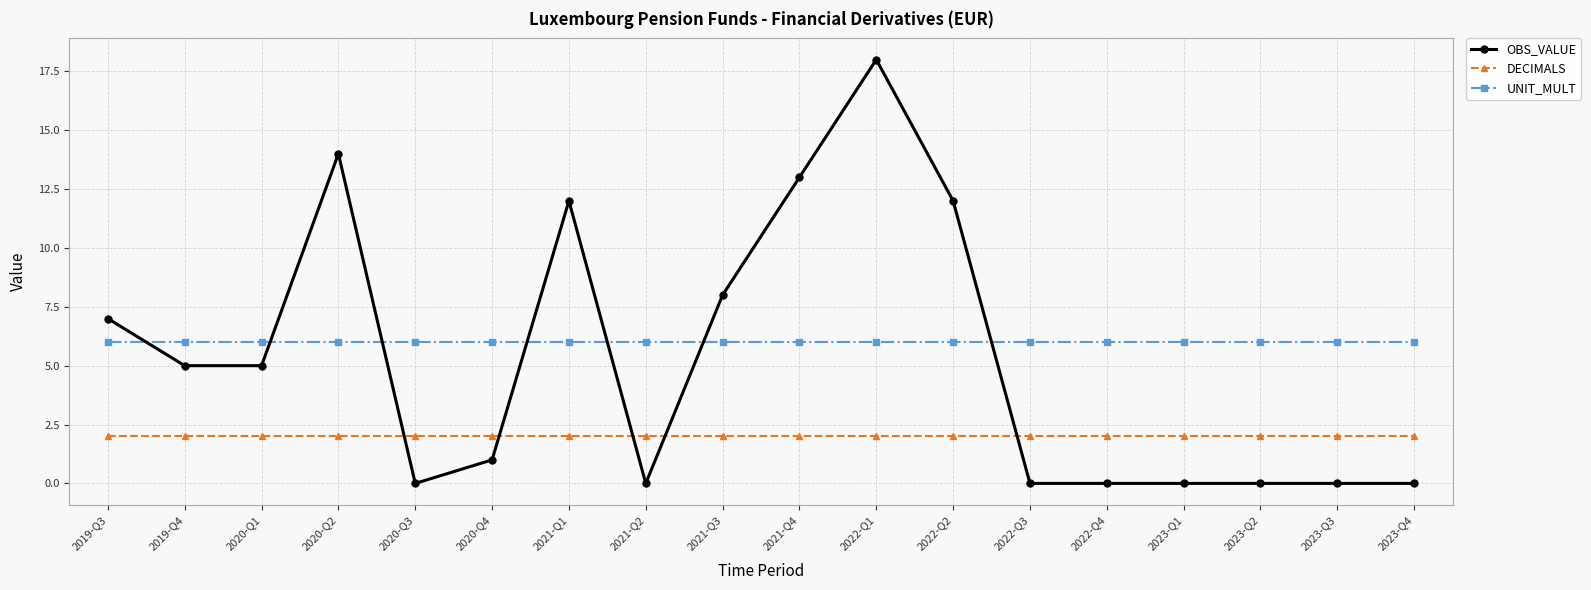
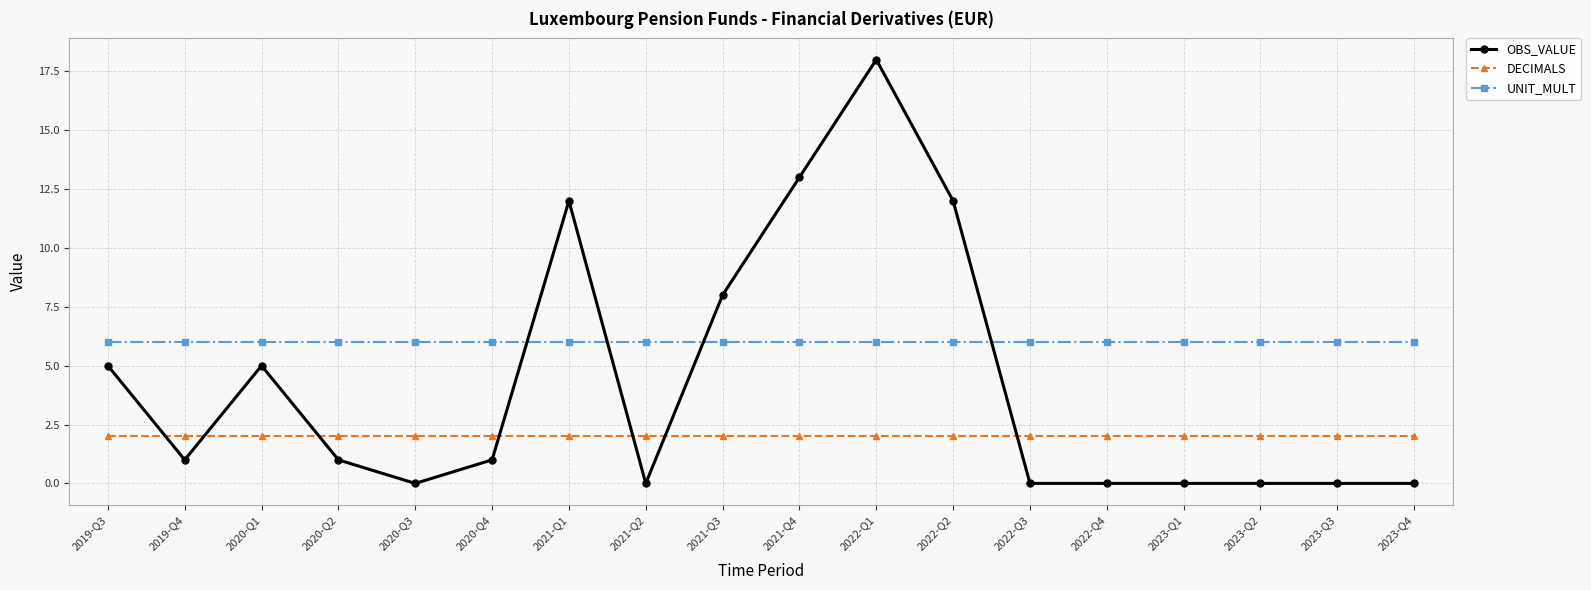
  {
    "OBS_VALUE": {
-     "2019-Q3": 7,
-     "2019-Q4": 5,
+     "2019-Q3": 5,
+     "2019-Q4": 1,
      "2020-Q1": 5,
-     "2020-Q2": 14,
+     "2020-Q2": 1,
      "2020-Q3": 0,
      "2020-Q4": 1,
      "2021-Q1": 12,
      "2021-Q2": 0,
      "2021-Q3": 8,
      "2021-Q4": 13,
      "2022-Q1": 18,
      "2022-Q2": 12,
      "2022-Q3": 0,
      "2022-Q4": 0,
      "2023-Q1": 0,
      "2023-Q2": 0,
      "2023-Q3": 0,
      "2023-Q4": 0
    },
    "DECIMALS": {
      "2019-Q3": 2,
      "2019-Q4": 2,
      "2020-Q1": 2,
      "2020-Q2": 2,
      "2020-Q3": 2,
      "2020-Q4": 2,
      "2021-Q1": 2,
      "2021-Q2": 2,
      "2021-Q3": 2,
      "2021-Q4": 2,
      "2022-Q1": 2,
      "2022-Q2": 2,
      "2022-Q3": 2,
      "2022-Q4": 2,
      "2023-Q1": 2,
      "2023-Q2": 2,
      "2023-Q3": 2,
      "2023-Q4": 2
    },
    "UNIT_MULT": {
      "2019-Q3": 6,
      "2019-Q4": 6,
      "2020-Q1": 6,
      "2020-Q2": 6,
      "2020-Q3": 6,
      "2020-Q4": 6,
      "2021-Q1": 6,
      "2021-Q2": 6,
      "2021-Q3": 6,
      "2021-Q4": 6,
      "2022-Q1": 6,
      "2022-Q2": 6,
      "2022-Q3": 6,
      "2022-Q4": 6,
      "2023-Q1": 6,
      "2023-Q2": 6,
      "2023-Q3": 6,
      "2023-Q4": 6
    }
  }
